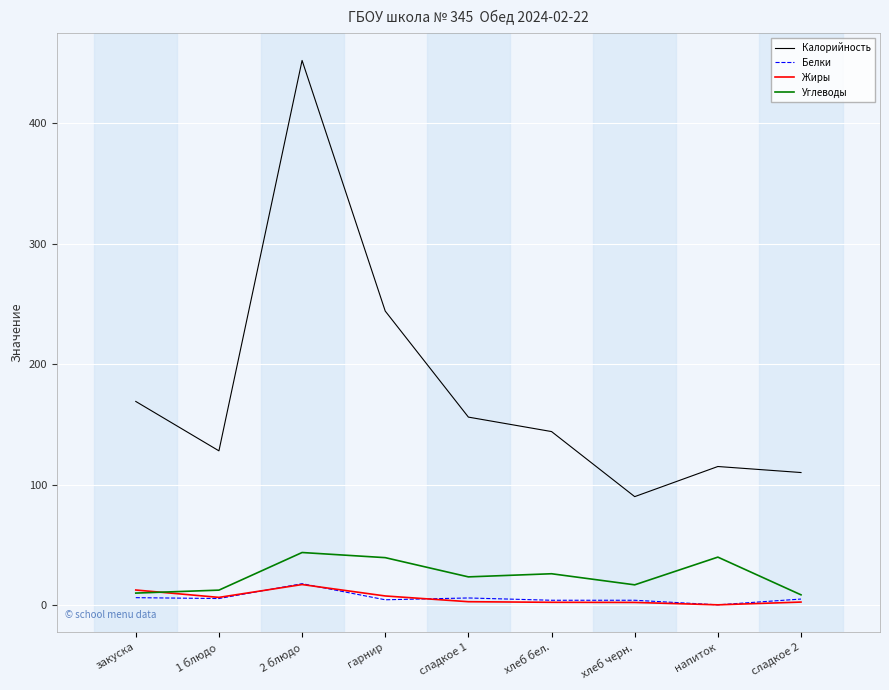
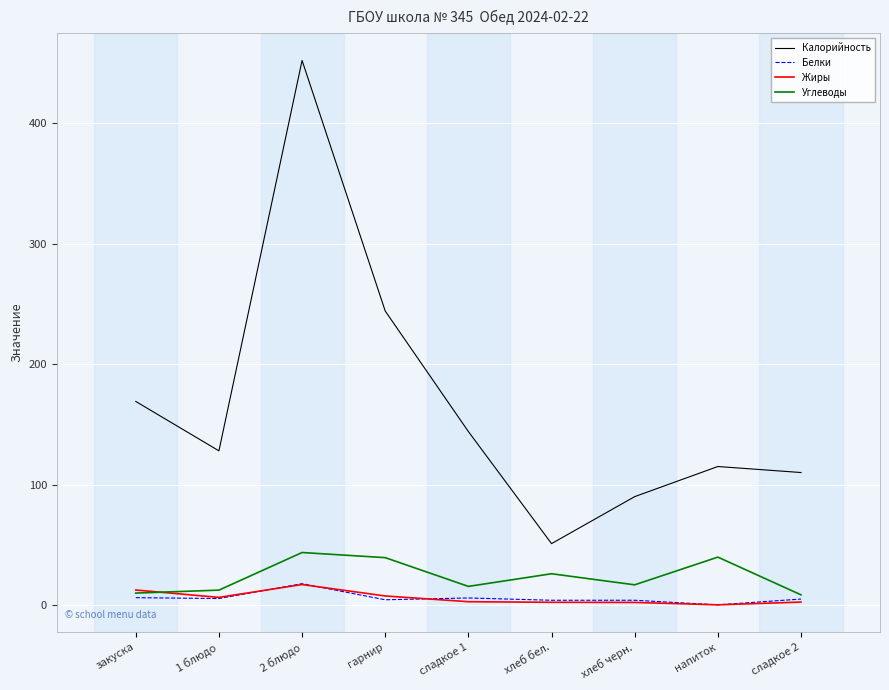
  {
    "Калорийность": {
      "закуска": 169,
      "1 блюдо": 128,
      "2 блюдо": 452,
      "гарнир": 244,
-     "сладкое 1": 156,
-     "хлеб бел.": 144,
+     "сладкое 1": 144,
+     "хлеб бел.": 51,
      "хлеб черн.": 90,
      "напиток": 115,
      "сладкое 2": 110
    },
    "Белки": {
      "закуска": 6,
      "гарнир": 4,
      "сладкое 1": 6,
      "сладкое 2": 5
    },
    "Жиры": {
      "закуска": 13,
      "гарнир": 8,
      "сладкое 1": 3,
      "сладкое 2": 3
    },
    "Углеводы": {
      "закуска": 10,
      "1 блюдо": 12,
      "2 блюдо": 44,
      "гарнир": 39,
-     "сладкое 1": 23,
+     "сладкое 1": 16,
      "хлеб бел.": 26,
      "хлеб черн.": 17,
      "напиток": 40,
      "сладкое 2": 9
    }
  }
